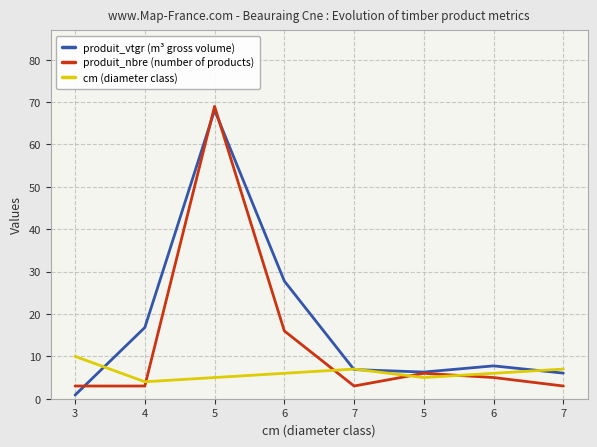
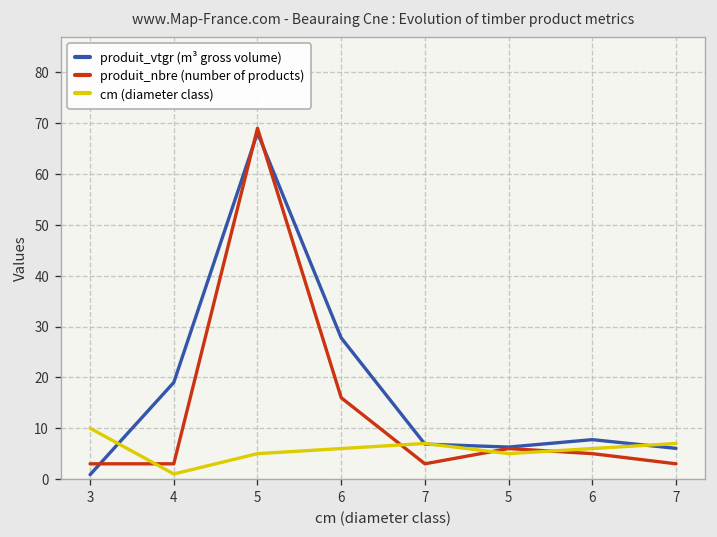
  {
    "produit_vtgr (m³ gross volume)": {
      "3": 1,
-     "4": 17
+     "4": 19
    },
    "produit_nbre (number of products)": {
      "3": 3,
      "4": 3
    },
    "cm (diameter class)": {
      "3": 10,
-     "4": 4
+     "4": 1
    }
  }
